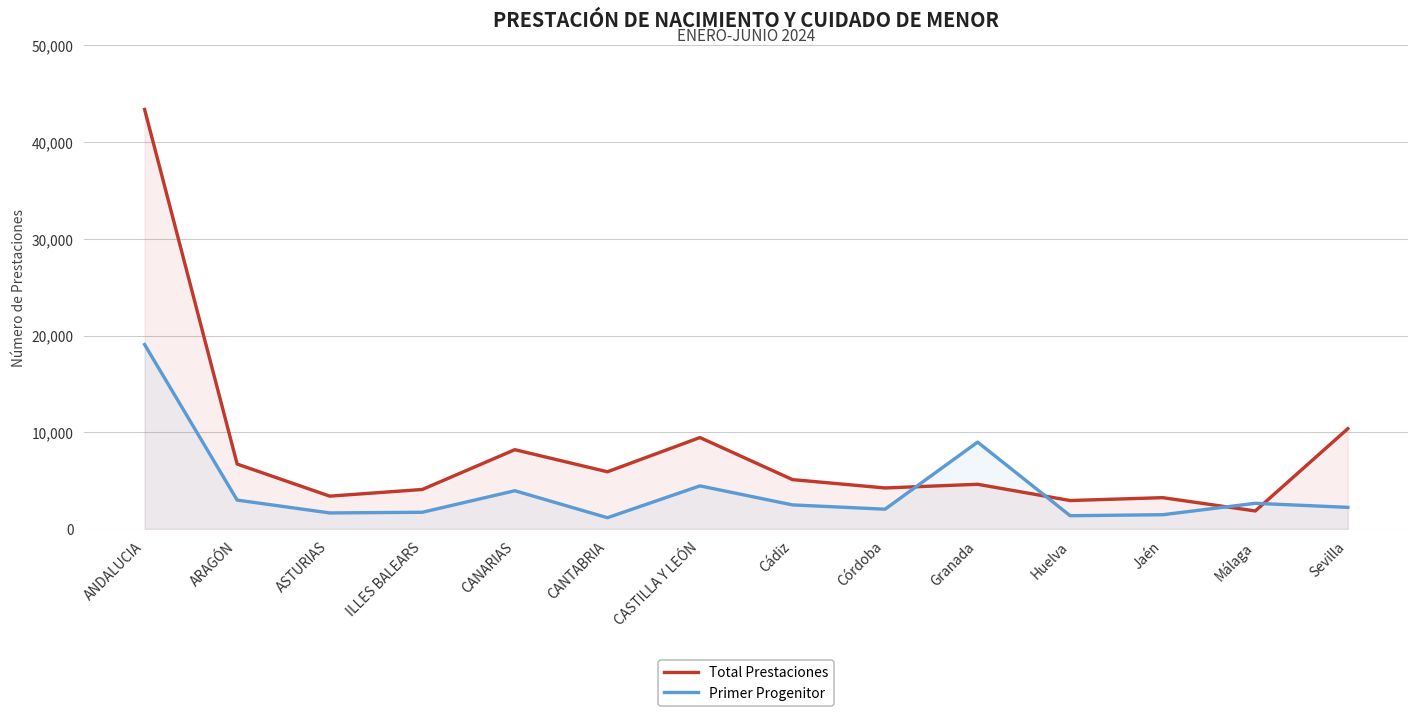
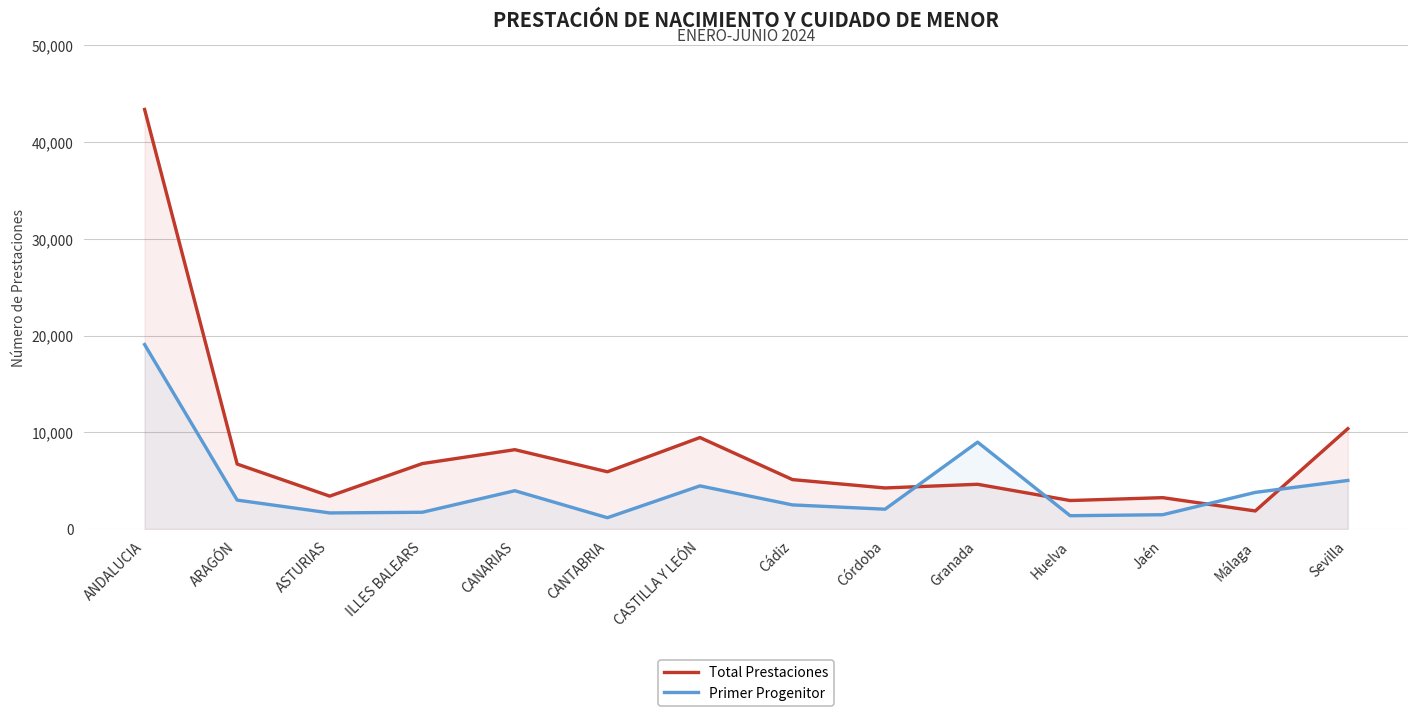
  {
    "Total Prestaciones": {
      "ANDALUCIA": "43,000",
      "ARAGÓN": "7,000",
      "ASTURIAS": "3,000",
-     "ILLES BALEARS": "4,000",
+     "ILLES BALEARS": "7,000",
      "CANARIAS": "8,000",
      "CANTABRIA": "6,000",
      "CASTILLA Y LEÓN": "9,000",
      "Cádiz": "5,000",
      "Córdoba": "4,000",
      "Granada": "5,000",
      "Huelva": "3,000",
      "Jaén": "3,000",
      "Málaga": "2,000",
      "Sevilla": "10,000"
    },
    "Primer Progenitor": {
      "ANDALUCIA": "19,000",
      "ARAGÓN": "3,000",
      "ASTURIAS": "2,000",
      "ILLES BALEARS": "2,000",
      "CANARIAS": "4,000",
      "CANTABRIA": "1,000",
      "CASTILLA Y LEÓN": "4,000",
      "Cádiz": "2,000",
      "Córdoba": "2,000",
      "Granada": "9,000",
      "Huelva": "1,000",
      "Jaén": "1,000",
-     "Málaga": "3,000",
-     "Sevilla": "2,000"
+     "Málaga": "4,000",
+     "Sevilla": "5,000"
    }
  }
